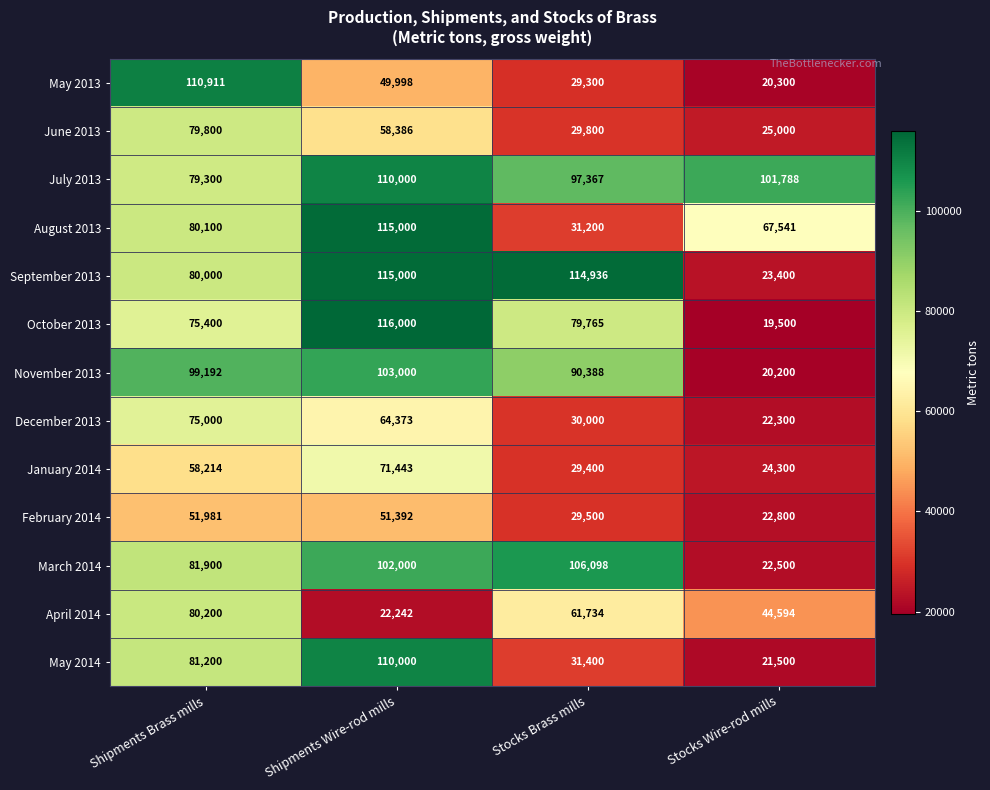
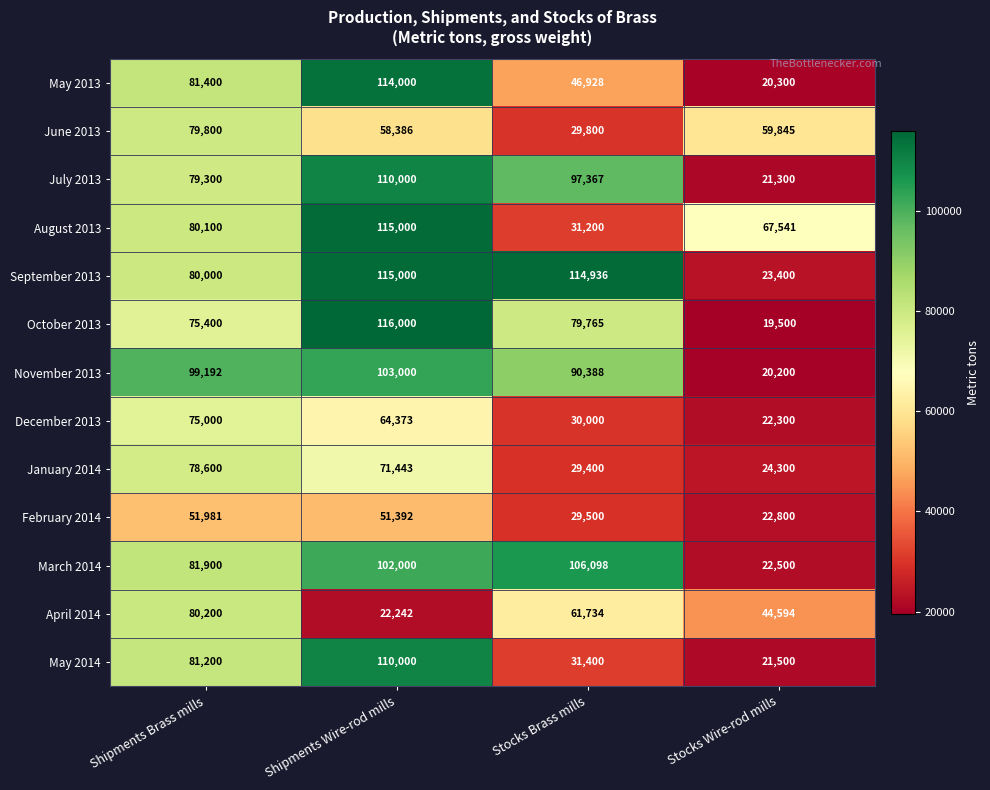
  {
    "May 2013": {
-     "Shipments Brass mills": "110,911",
-     "Shipments Wire-rod mills": "49,998",
-     "Stocks Brass mills": "29,300"
+     "Shipments Brass mills": "81,400",
+     "Shipments Wire-rod mills": "114,000",
+     "Stocks Brass mills": "46,928"
    },
    "June 2013": {
      "Shipments Brass mills": "79,800",
      "Shipments Wire-rod mills": "58,386",
      "Stocks Brass mills": "29,800",
-     "Stocks Wire-rod mills": "25,000"
+     "Stocks Wire-rod mills": "59,845"
    },
    "July 2013": {
      "Shipments Brass mills": "79,300",
      "Shipments Wire-rod mills": "110,000",
      "Stocks Brass mills": "97,367",
-     "Stocks Wire-rod mills": "101,788"
+     "Stocks Wire-rod mills": "21,300"
    },
    "August 2013": {
      "Shipments Brass mills": "80,100",
      "Shipments Wire-rod mills": "115,000",
      "Stocks Brass mills": "31,200",
      "Stocks Wire-rod mills": "67,541"
    },
    "September 2013": {
      "Shipments Brass mills": "80,000",
      "Shipments Wire-rod mills": "115,000",
      "Stocks Brass mills": "114,936",
      "Stocks Wire-rod mills": "23,400"
    },
    "October 2013": {
      "Shipments Brass mills": "75,400",
      "Shipments Wire-rod mills": "116,000",
      "Stocks Brass mills": "79,765",
      "Stocks Wire-rod mills": "19,500"
    },
    "November 2013": {
      "Shipments Brass mills": "99,192",
      "Shipments Wire-rod mills": "103,000",
      "Stocks Brass mills": "90,388",
      "Stocks Wire-rod mills": "20,200"
    },
    "December 2013": {
      "Shipments Brass mills": "75,000",
      "Shipments Wire-rod mills": "64,373",
      "Stocks Brass mills": "30,000",
      "Stocks Wire-rod mills": "22,300"
    },
    "January 2014": {
-     "Shipments Brass mills": "58,214",
+     "Shipments Brass mills": "78,600",
      "Shipments Wire-rod mills": "71,443",
      "Stocks Brass mills": "29,400",
      "Stocks Wire-rod mills": "24,300"
    },
    "February 2014": {
      "Shipments Brass mills": "51,981",
      "Shipments Wire-rod mills": "51,392",
      "Stocks Brass mills": "29,500",
      "Stocks Wire-rod mills": "22,800"
    },
    "March 2014": {
      "Shipments Brass mills": "81,900",
      "Shipments Wire-rod mills": "102,000",
      "Stocks Brass mills": "106,098",
      "Stocks Wire-rod mills": "22,500"
    },
    "April 2014": {
      "Shipments Brass mills": "80,200",
      "Shipments Wire-rod mills": "22,242",
      "Stocks Brass mills": "61,734",
      "Stocks Wire-rod mills": "44,594"
    },
    "May 2014": {
      "Shipments Brass mills": "81,200",
      "Shipments Wire-rod mills": "110,000",
      "Stocks Brass mills": "31,400",
      "Stocks Wire-rod mills": "21,500"
    }
  }
